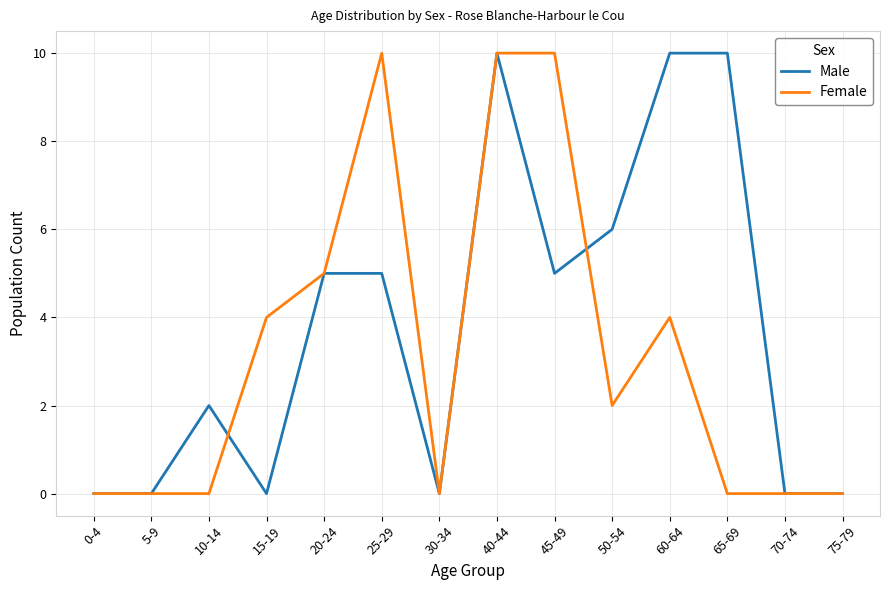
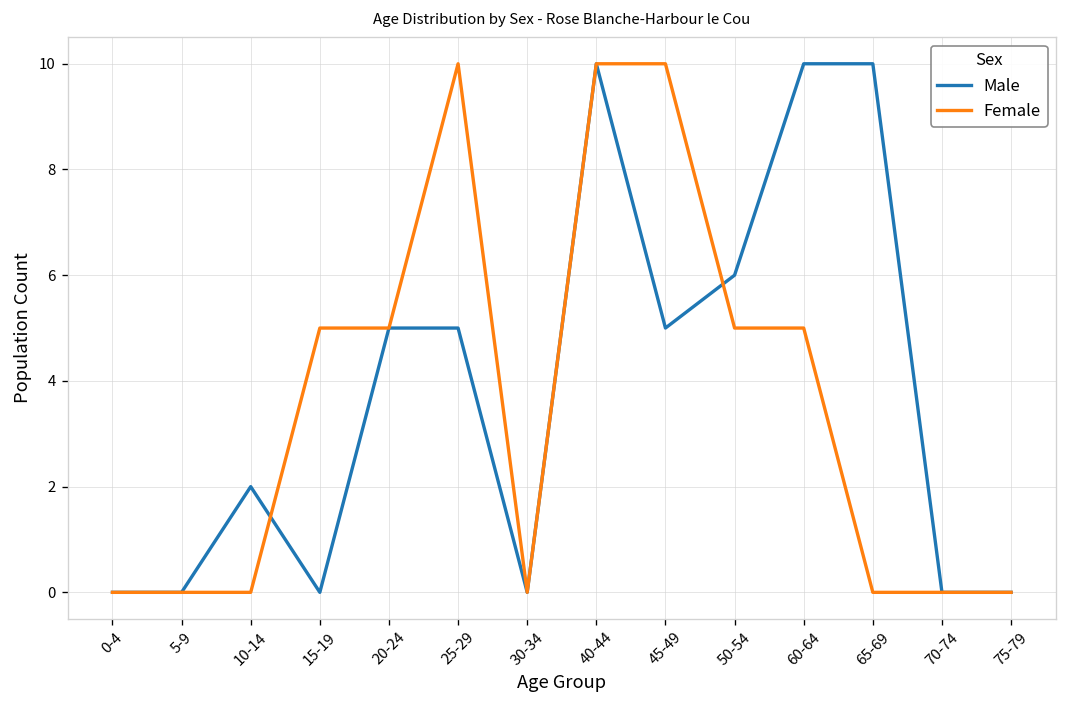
  {
    "Male": {
      "10-14": 2,
      "15-19": 0,
      "25-29": 5,
      "45-49": 5,
      "50-54": 6,
      "60-64": 10,
      "65-69": 10
    },
    "Female": {
      "10-14": 0,
-     "15-19": 4,
+     "15-19": 5,
      "25-29": 10,
      "45-49": 10,
-     "50-54": 2,
-     "60-64": 4,
+     "50-54": 5,
+     "60-64": 5,
      "65-69": 0
    }
  }
